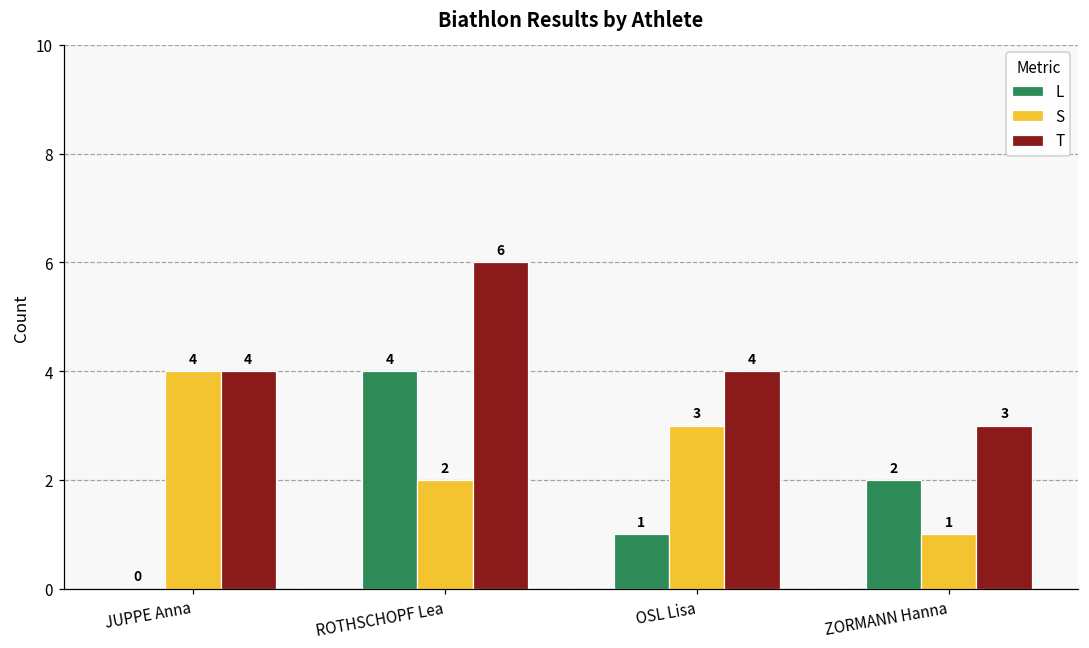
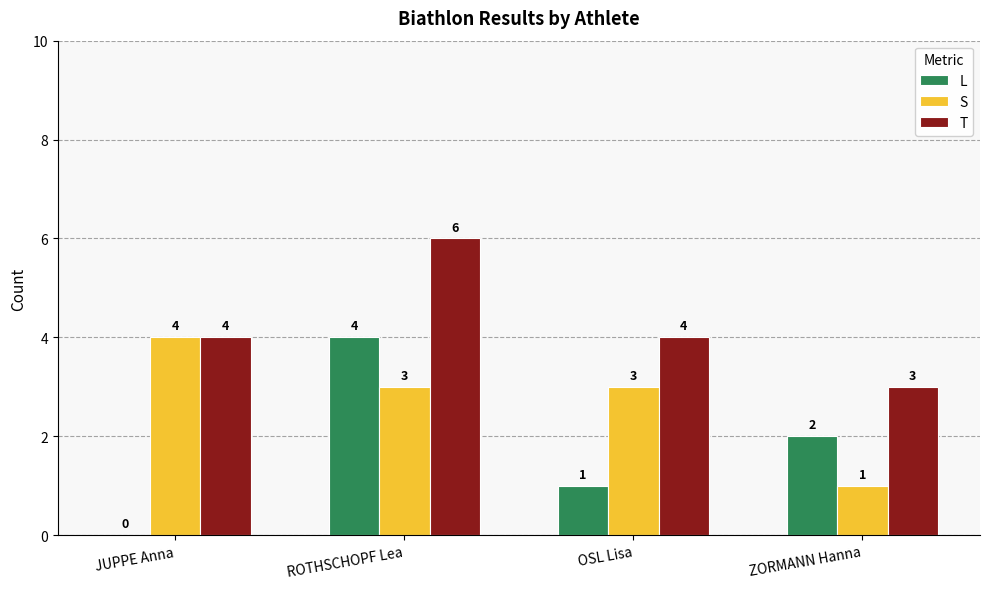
  {
    "L": {
      "JUPPE Anna": 0,
      "ROTHSCHOPF Lea": 4,
      "OSL Lisa": 1,
      "ZORMANN Hanna": 2
    },
    "S": {
      "JUPPE Anna": 4,
-     "ROTHSCHOPF Lea": 2,
+     "ROTHSCHOPF Lea": 3,
      "OSL Lisa": 3,
      "ZORMANN Hanna": 1
    },
    "T": {
      "JUPPE Anna": 4,
      "ROTHSCHOPF Lea": 6,
      "OSL Lisa": 4,
      "ZORMANN Hanna": 3
    }
  }
